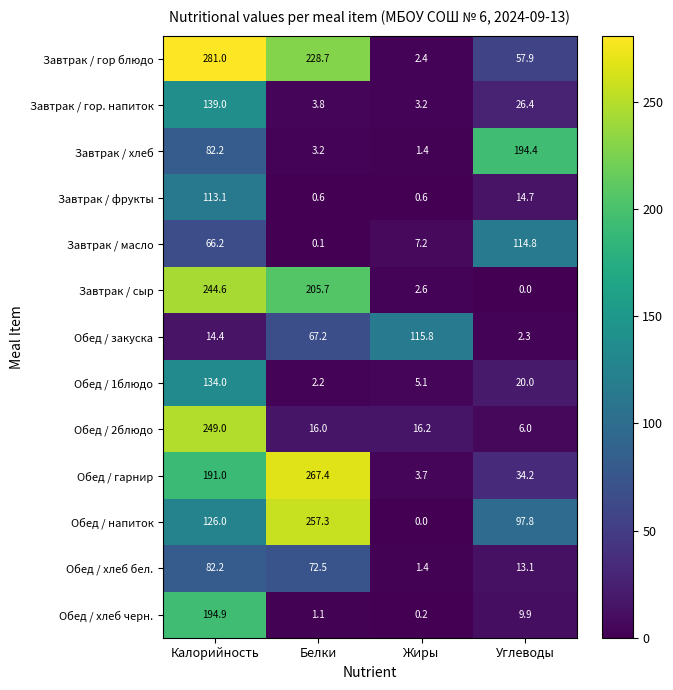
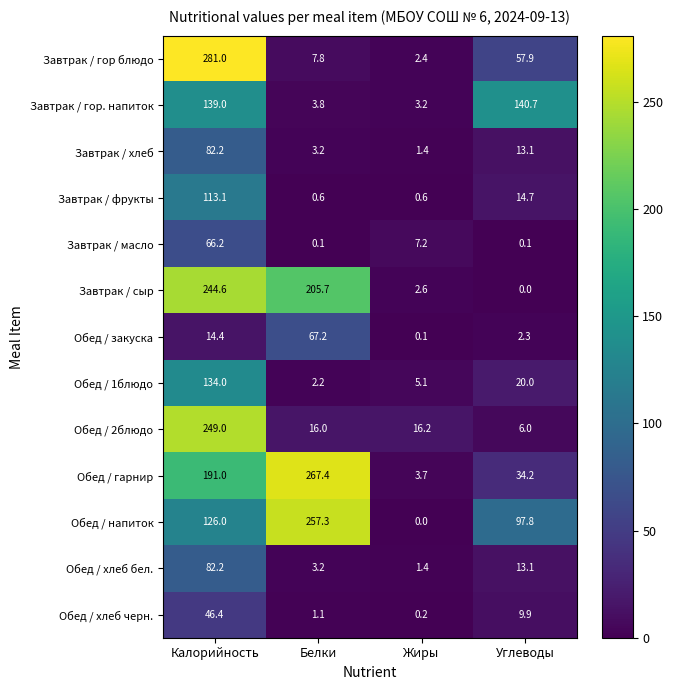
  {
    "Завтрак / гор блюдо": {
      "Калорийность": 281.0,
-     "Белки": 228.7,
+     "Белки": 7.8,
      "Жиры": 2.4,
      "Углеводы": 57.9
    },
    "Завтрак / гор. напиток": {
      "Калорийность": 139.0,
      "Белки": 3.8,
      "Жиры": 3.2,
-     "Углеводы": 26.4
+     "Углеводы": 140.7
    },
    "Завтрак / хлеб": {
      "Калорийность": 82.2,
      "Белки": 3.2,
      "Жиры": 1.4,
-     "Углеводы": 194.4
+     "Углеводы": 13.1
    },
    "Завтрак / фрукты": {
      "Калорийность": 113.1,
      "Белки": 0.6,
      "Жиры": 0.6,
      "Углеводы": 14.7
    },
    "Завтрак / масло": {
      "Калорийность": 66.2,
      "Белки": 0.1,
      "Жиры": 7.2,
-     "Углеводы": 114.8
+     "Углеводы": 0.1
    },
    "Завтрак / сыр": {
      "Калорийность": 244.6,
      "Белки": 205.7,
      "Жиры": 2.6,
      "Углеводы": 0.0
    },
    "Обед / закуска": {
      "Калорийность": 14.4,
      "Белки": 67.2,
-     "Жиры": 115.8,
+     "Жиры": 0.1,
      "Углеводы": 2.3
    },
    "Обед / 1блюдо": {
      "Калорийность": 134.0,
      "Белки": 2.2,
      "Жиры": 5.1,
      "Углеводы": 20.0
    },
    "Обед / 2блюдо": {
      "Калорийность": 249.0,
      "Белки": 16.0,
      "Жиры": 16.2,
      "Углеводы": 6.0
    },
    "Обед / гарнир": {
      "Калорийность": 191.0,
      "Белки": 267.4,
      "Жиры": 3.7,
      "Углеводы": 34.2
    },
    "Обед / напиток": {
      "Калорийность": 126.0,
      "Белки": 257.3,
      "Жиры": 0.0,
      "Углеводы": 97.8
    },
    "Обед / хлеб бел.": {
      "Калорийность": 82.2,
-     "Белки": 72.5,
+     "Белки": 3.2,
      "Жиры": 1.4,
      "Углеводы": 13.1
    },
    "Обед / хлеб черн.": {
-     "Калорийность": 194.9,
+     "Калорийность": 46.4,
      "Белки": 1.1,
      "Жиры": 0.2,
      "Углеводы": 9.9
    }
  }
